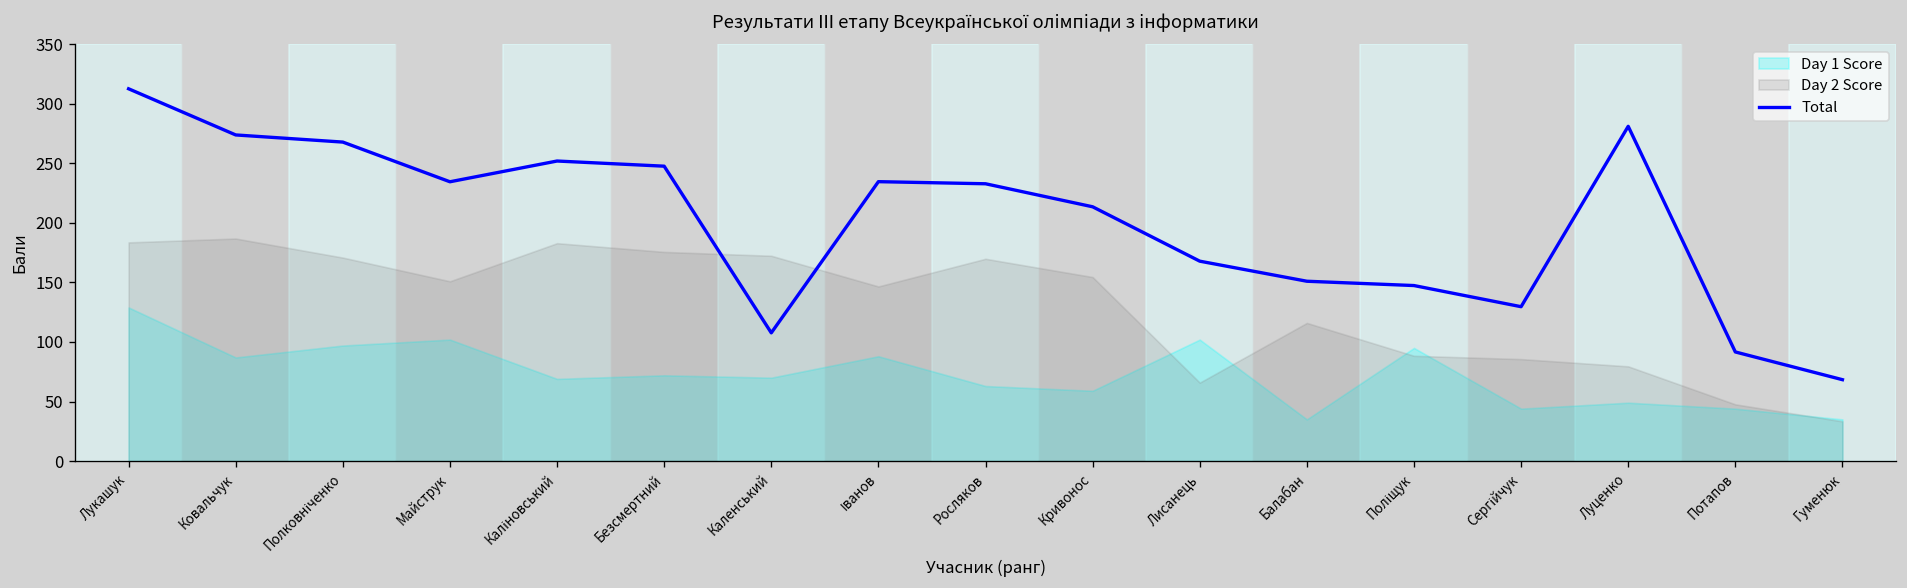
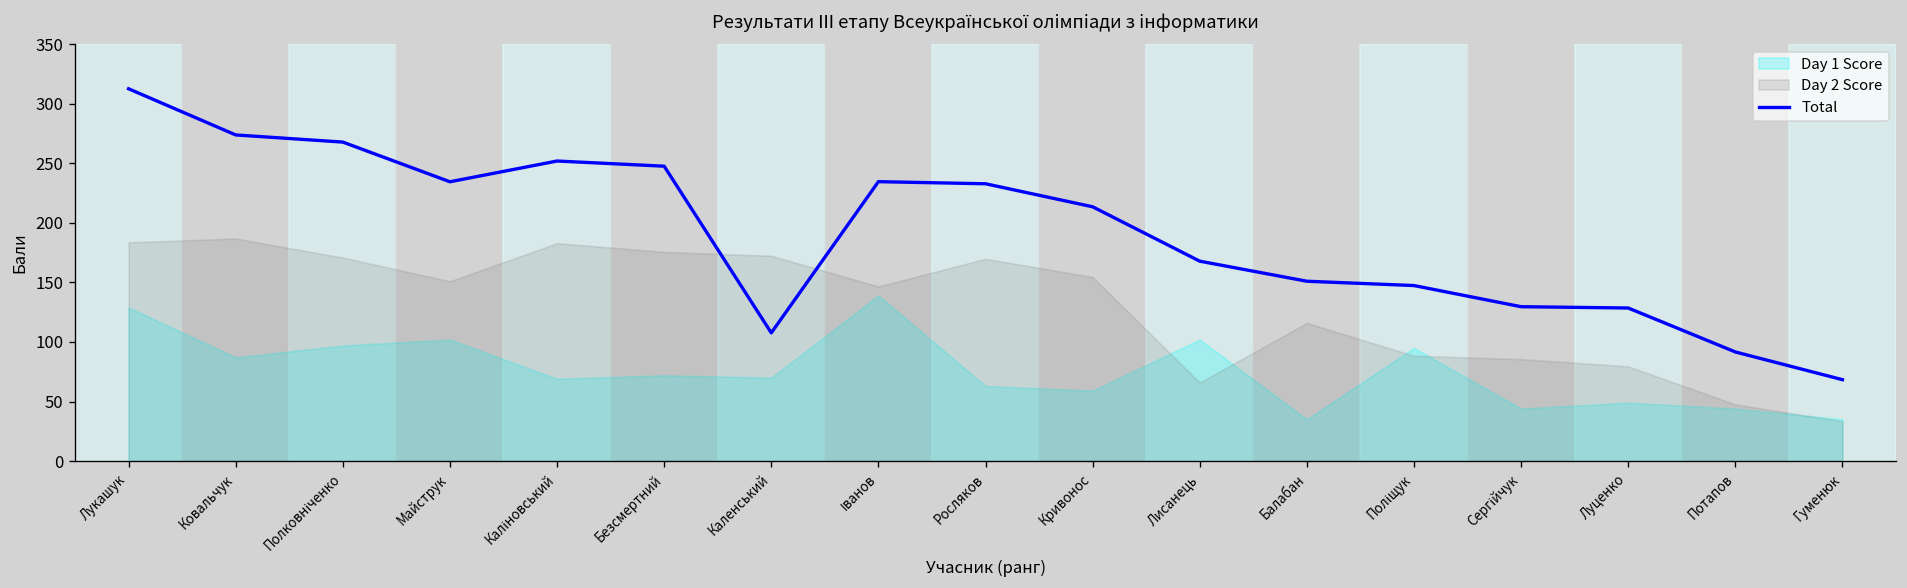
  {
    "Total": {
      "Лукашук": 310,
      "Ковальчук": 270,
      "Полковніченко": 270,
      "Майструк": 230,
      "Каліновський": 250,
      "Безсмертний": 250,
      "Каленський": 110,
      "Іванов": 230,
      "Росляков": 230,
      "Кривонос": 210,
      "Лисанець": 170,
      "Балабан": 150,
      "Поліщук": 150,
      "Сергійчук": 130,
-     "Луценко": 280,
+     "Луценко": 130,
      "Потапов": 90,
      "Гуменюк": 70
    },
    "Day 1 Score": {
      "Лукашук": 130,
      "Ковальчук": 90,
      "Полковніченко": 100,
      "Майструк": 100,
      "Каліновський": 70,
      "Безсмертний": 70,
      "Каленський": 70,
-     "Іванов": 90,
+     "Іванов": 140,
      "Росляков": 60,
      "Кривонос": 60,
      "Лисанець": 100,
      "Балабан": 40,
      "Поліщук": 100,
      "Сергійчук": 40,
      "Луценко": 50,
      "Потапов": 40
    },
    "Day 2 Score": {
      "Лукашук": 180,
      "Ковальчук": 190,
      "Полковніченко": 170,
      "Майструк": 150,
      "Каліновський": 180,
      "Безсмертний": 180,
      "Каленський": 170,
      "Іванов": 150,
      "Росляков": 170,
      "Кривонос": 150,
      "Лисанець": 70,
      "Балабан": 120,
      "Поліщук": 90,
      "Сергійчук": 90,
      "Луценко": 80,
      "Потапов": 50
    }
  }
